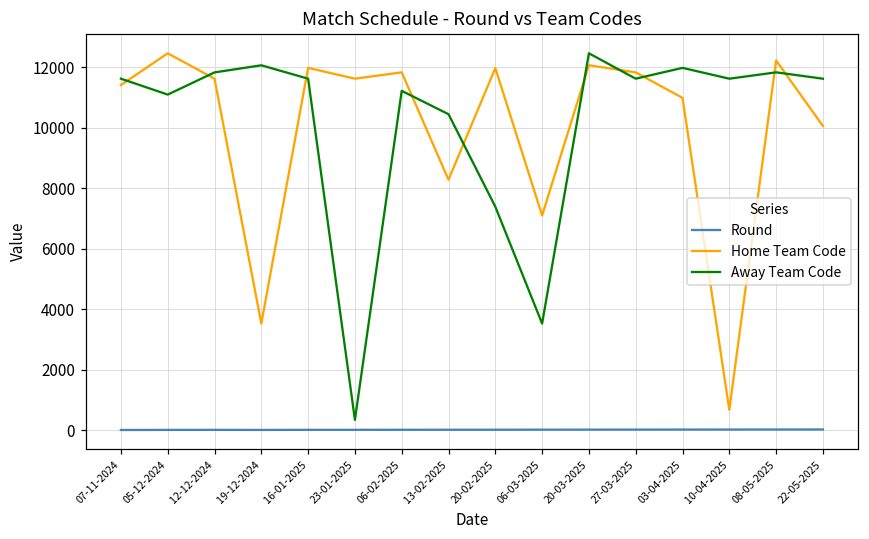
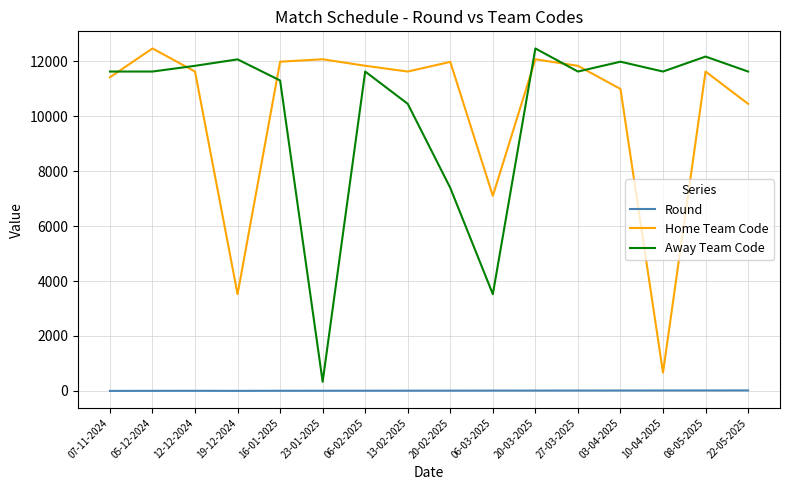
  {
    "Round": {
      "07-11-2024": 0,
      "05-12-2024": 0,
      "12-12-2024": 0,
      "19-12-2024": 0,
      "16-01-2025": 0,
      "23-01-2025": 0,
      "06-02-2025": 0,
      "13-02-2025": 0,
      "20-02-2025": 0,
      "06-03-2025": 0,
      "20-03-2025": 0,
      "27-03-2025": 0,
      "03-04-2025": 0,
      "10-04-2025": 0,
      "08-05-2025": 0,
      "22-05-2025": 0
    },
    "Home Team Code": {
      "07-11-2024": 11400,
      "05-12-2024": 12500,
      "12-12-2024": 11600,
      "19-12-2024": 3500,
      "16-01-2025": 12000,
-     "23-01-2025": 11600,
+     "23-01-2025": 12100,
      "06-02-2025": 11800,
-     "13-02-2025": 8300,
+     "13-02-2025": 11600,
      "20-02-2025": 12000,
      "06-03-2025": 7100,
      "20-03-2025": 12100,
      "27-03-2025": 11800,
      "03-04-2025": 11000,
      "10-04-2025": 700,
-     "08-05-2025": 12200,
-     "22-05-2025": 10100
+     "08-05-2025": 11600,
+     "22-05-2025": 10400
    },
    "Away Team Code": {
      "07-11-2024": 11600,
-     "05-12-2024": 11100,
+     "05-12-2024": 11600,
      "12-12-2024": 11800,
      "19-12-2024": 12100,
-     "16-01-2025": 11600,
+     "16-01-2025": 11300,
      "23-01-2025": 300,
-     "06-02-2025": 11200,
+     "06-02-2025": 11600,
      "13-02-2025": 10400,
      "20-02-2025": 7400,
      "06-03-2025": 3500,
      "20-03-2025": 12500,
      "27-03-2025": 11600,
      "03-04-2025": 12000,
      "10-04-2025": 11600,
-     "08-05-2025": 11800,
+     "08-05-2025": 12200,
      "22-05-2025": 11600
    }
  }
